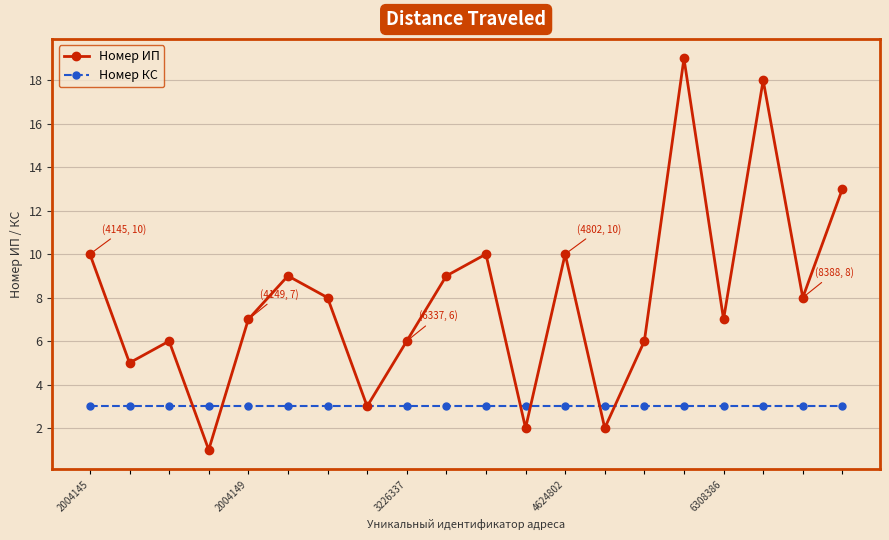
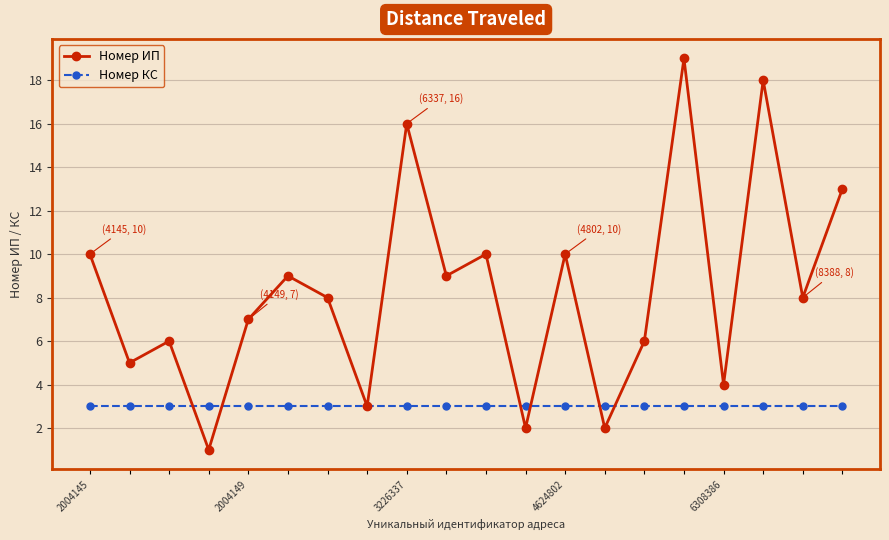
  {
    "Номер ИП": {
      "2004145": 10,
      "2004149": 7,
-     "3226337": 6,
+     "3226337": 16,
      "4624802": 10,
-     "6308386": 7
+     "6308386": 4
    },
    "Номер КС": {
      "2004145": 3,
      "2004149": 3,
      "3226337": 3,
      "4624802": 3,
      "6308386": 3
    }
  }
